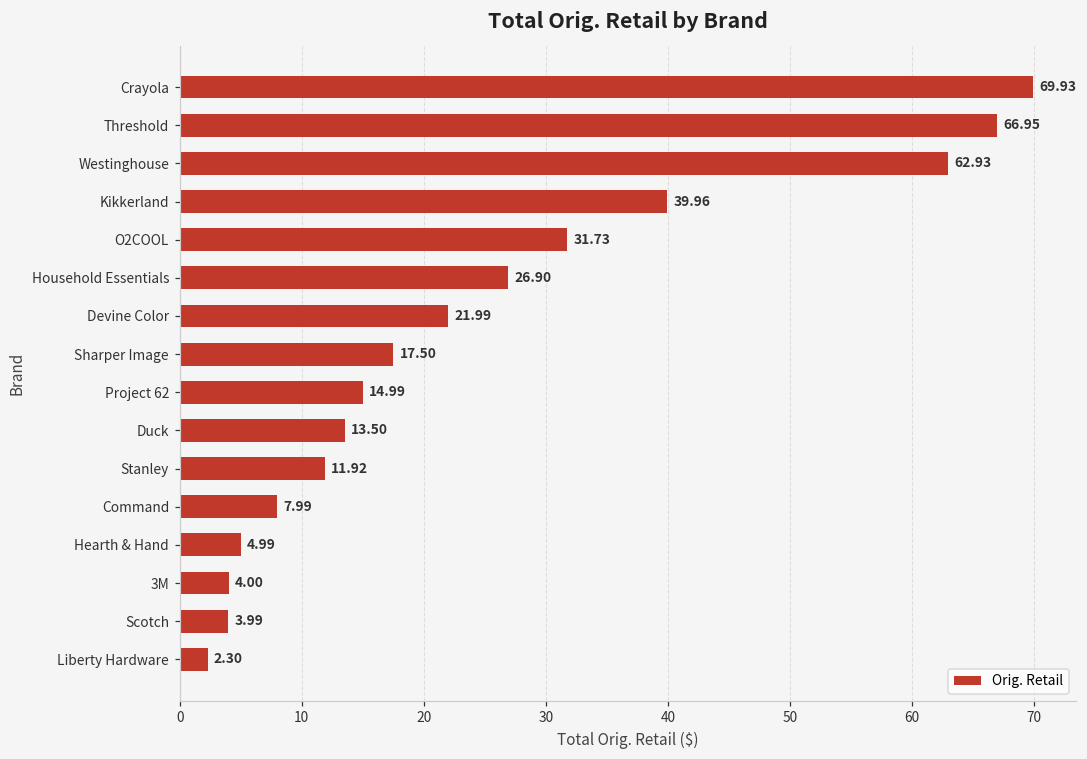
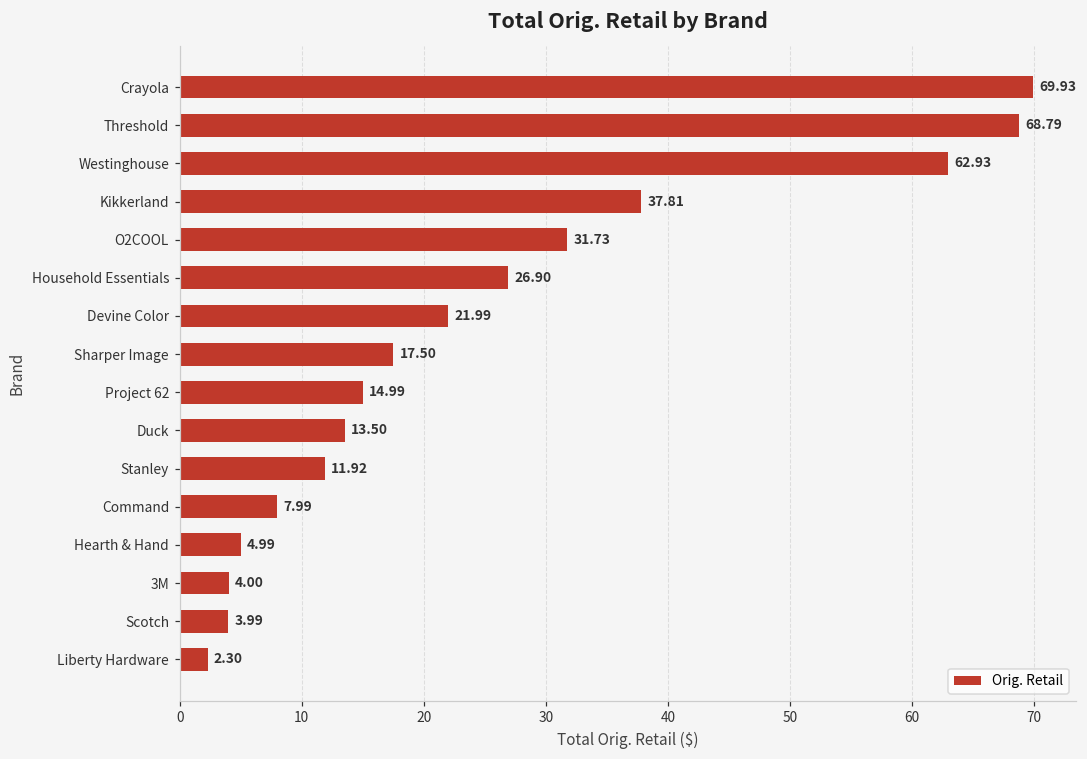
  {
    "Crayola": 69.93,
-   "Threshold": 66.95,
+   "Threshold": 68.79,
    "Westinghouse": 62.93,
-   "Kikkerland": 39.96,
+   "Kikkerland": 37.81,
    "O2COOL": 31.73,
    "Household Essentials": 26.90,
    "Devine Color": 21.99,
    "Sharper Image": 17.50,
    "Project 62": 14.99,
    "Duck": 13.50,
    "Stanley": 11.92,
    "Command": 7.99,
    "Hearth & Hand": 4.99,
    "3M": 4.00,
    "Scotch": 3.99,
    "Liberty Hardware": 2.30
  }
